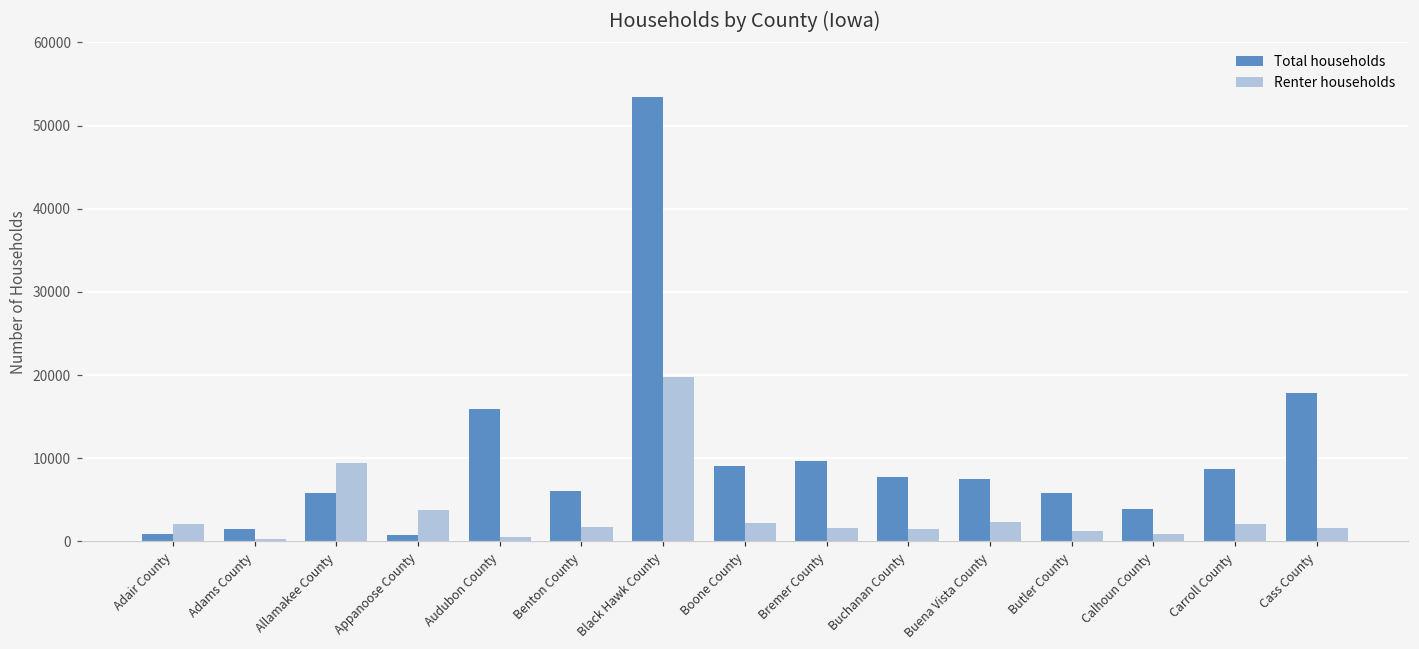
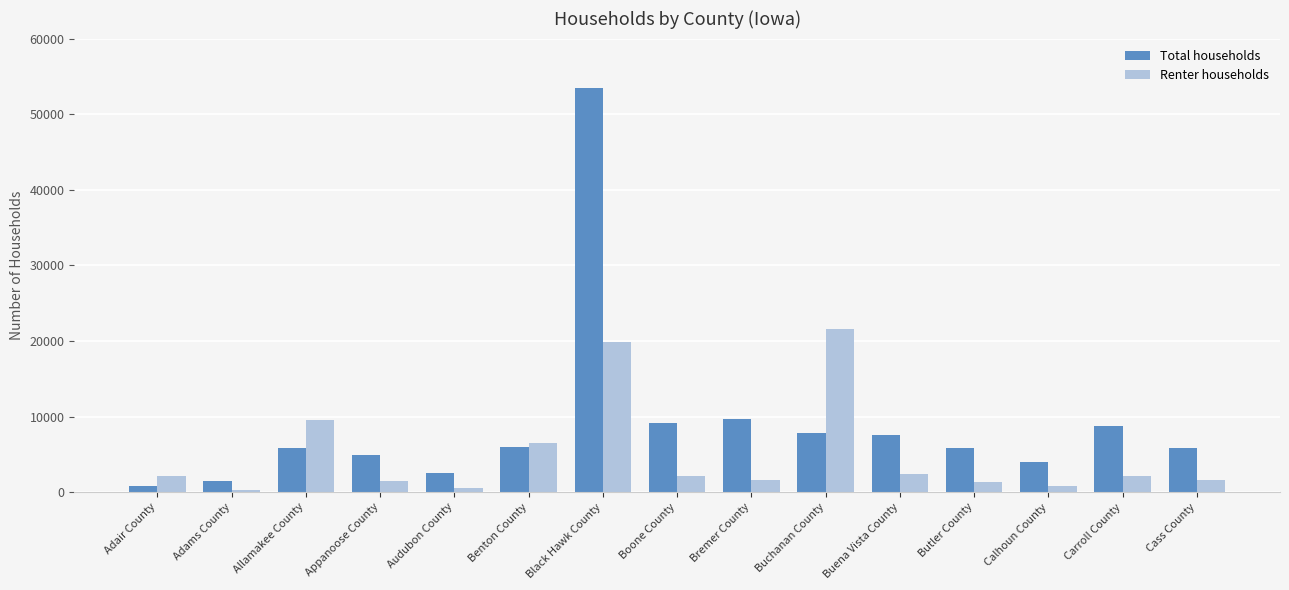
  {
    "Total households": {
      "Adair County": 1000,
      "Adams County": 2000,
      "Allamakee County": 6000,
-     "Appanoose County": 1000,
-     "Audubon County": 16000,
+     "Appanoose County": 5000,
+     "Audubon County": 2000,
      "Benton County": 6000,
      "Black Hawk County": 53000,
      "Boone County": 9000,
      "Bremer County": 10000,
      "Buchanan County": 8000,
      "Buena Vista County": 8000,
      "Butler County": 6000,
      "Calhoun County": 4000,
      "Carroll County": 9000,
-     "Cass County": 18000
+     "Cass County": 6000
    },
    "Renter households": {
      "Adair County": 2000,
      "Allamakee County": 9000,
-     "Appanoose County": 4000,
+     "Appanoose County": 1000,
      "Audubon County": 0,
-     "Benton County": 2000,
+     "Benton County": 7000,
      "Black Hawk County": 20000,
      "Boone County": 2000,
      "Bremer County": 2000,
-     "Buchanan County": 2000,
+     "Buchanan County": 22000,
      "Buena Vista County": 2000,
      "Butler County": 1000,
      "Calhoun County": 1000,
      "Carroll County": 2000,
      "Cass County": 2000
    }
  }
